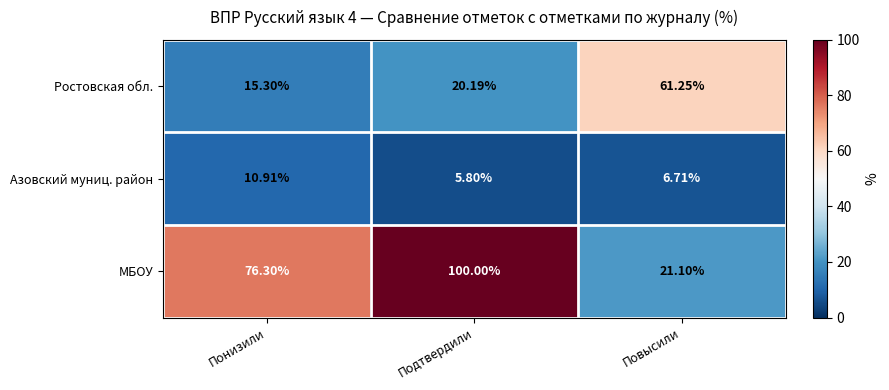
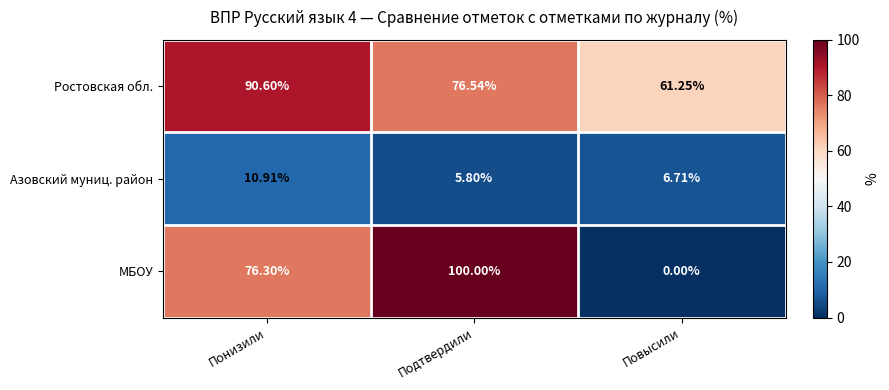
  {
    "Ростовская обл.": {
-     "Понизили": "15.30%",
-     "Подтвердили": "20.19%",
+     "Понизили": "90.60%",
+     "Подтвердили": "76.54%",
      "Повысили": "61.25%"
    },
    "Азовский муниц. район": {
      "Понизили": "10.91%",
      "Подтвердили": "5.80%",
      "Повысили": "6.71%"
    },
    "МБОУ": {
      "Понизили": "76.30%",
      "Подтвердили": "100.00%",
-     "Повысили": "21.10%"
+     "Повысили": "0.00%"
    }
  }
